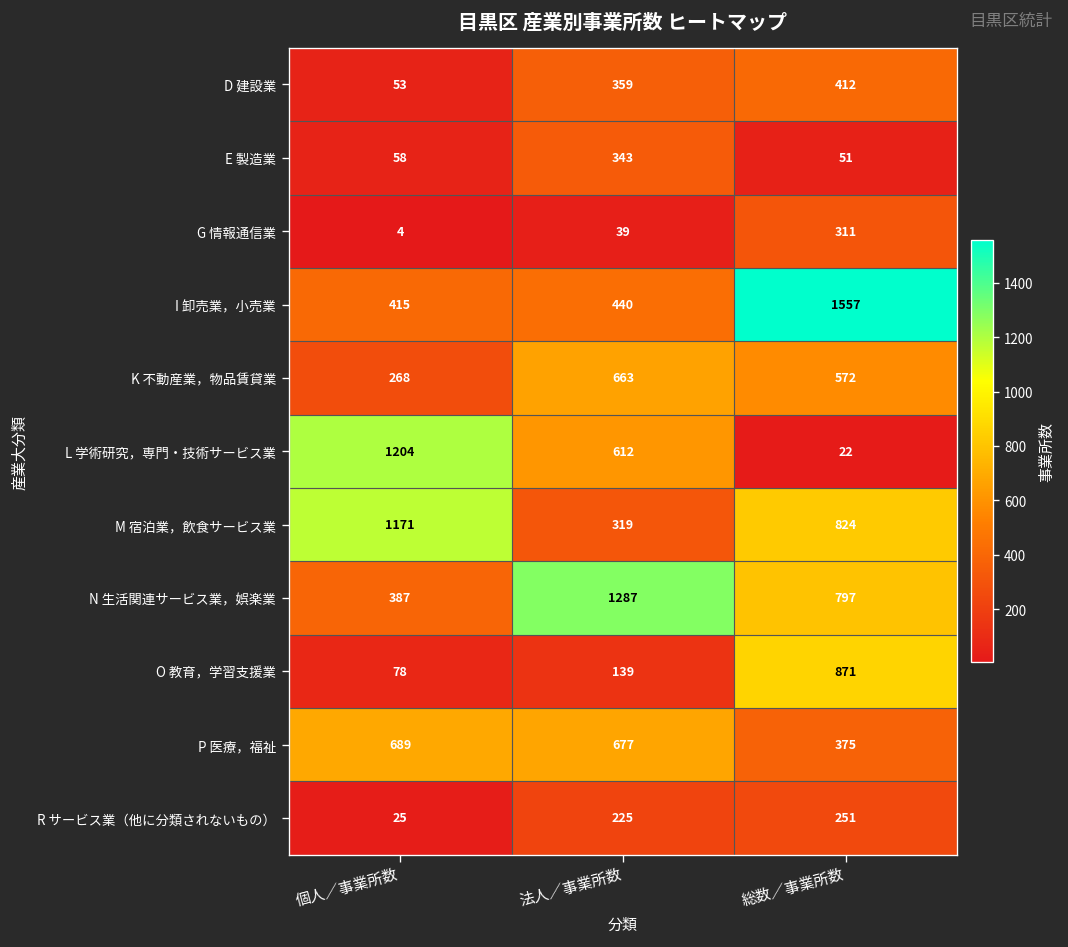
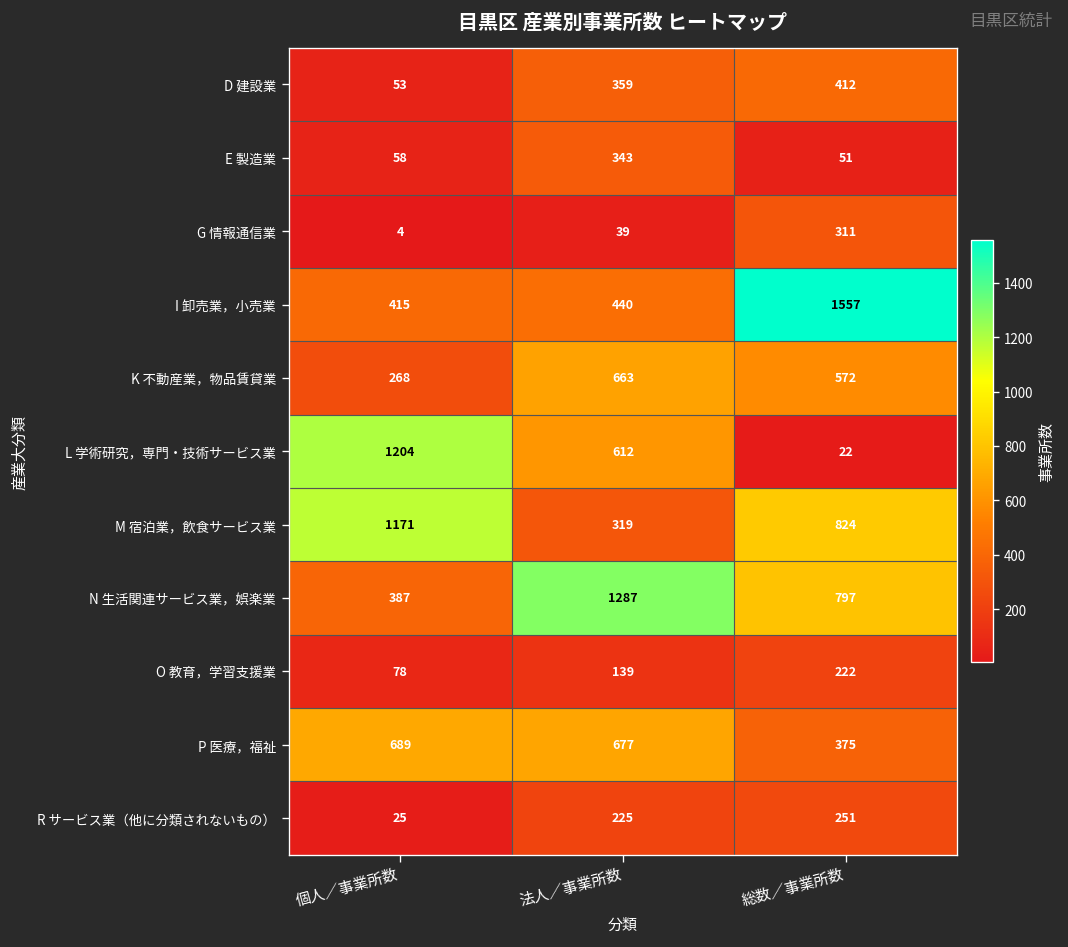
  {
    "D 建設業": {
      "個人／事業所数": 53,
      "法人／事業所数": 359,
      "総数／事業所数": 412
    },
    "E 製造業": {
      "個人／事業所数": 58,
      "法人／事業所数": 343,
      "総数／事業所数": 51
    },
    "G 情報通信業": {
      "個人／事業所数": 4,
      "法人／事業所数": 39,
      "総数／事業所数": 311
    },
    "I 卸売業，小売業": {
      "個人／事業所数": 415,
      "法人／事業所数": 440,
      "総数／事業所数": 1557
    },
    "K 不動産業，物品賃貸業": {
      "個人／事業所数": 268,
      "法人／事業所数": 663,
      "総数／事業所数": 572
    },
    "L 学術研究，専門・技術サービス業": {
      "個人／事業所数": 1204,
      "法人／事業所数": 612,
      "総数／事業所数": 22
    },
    "M 宿泊業，飲食サービス業": {
      "個人／事業所数": 1171,
      "法人／事業所数": 319,
      "総数／事業所数": 824
    },
    "N 生活関連サービス業，娯楽業": {
      "個人／事業所数": 387,
      "法人／事業所数": 1287,
      "総数／事業所数": 797
    },
    "O 教育，学習支援業": {
      "個人／事業所数": 78,
      "法人／事業所数": 139,
-     "総数／事業所数": 871
+     "総数／事業所数": 222
    },
    "P 医療，福祉": {
      "個人／事業所数": 689,
      "法人／事業所数": 677,
      "総数／事業所数": 375
    },
    "R サービス業（他に分類されないもの）": {
      "個人／事業所数": 25,
      "法人／事業所数": 225,
      "総数／事業所数": 251
    }
  }
